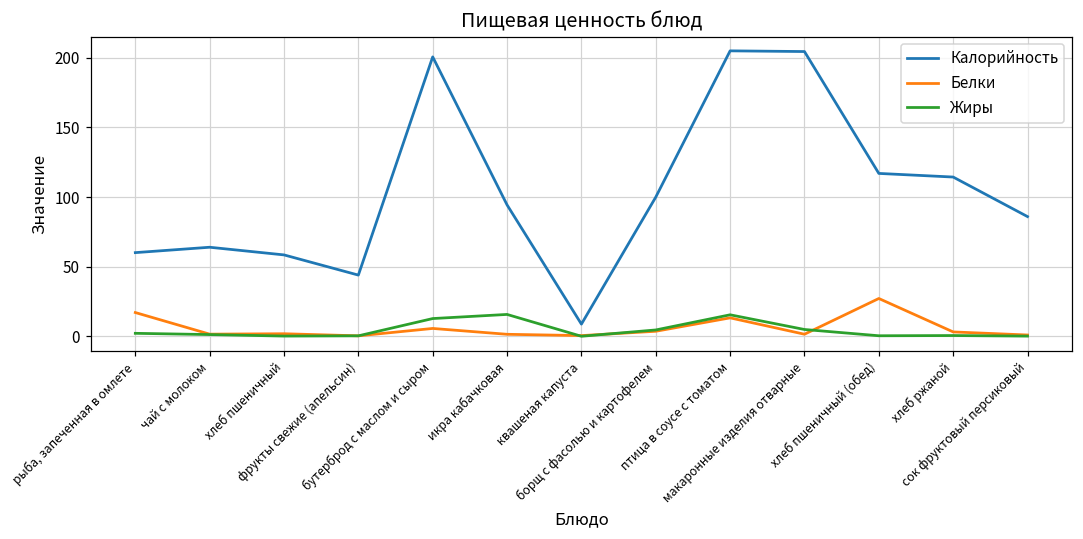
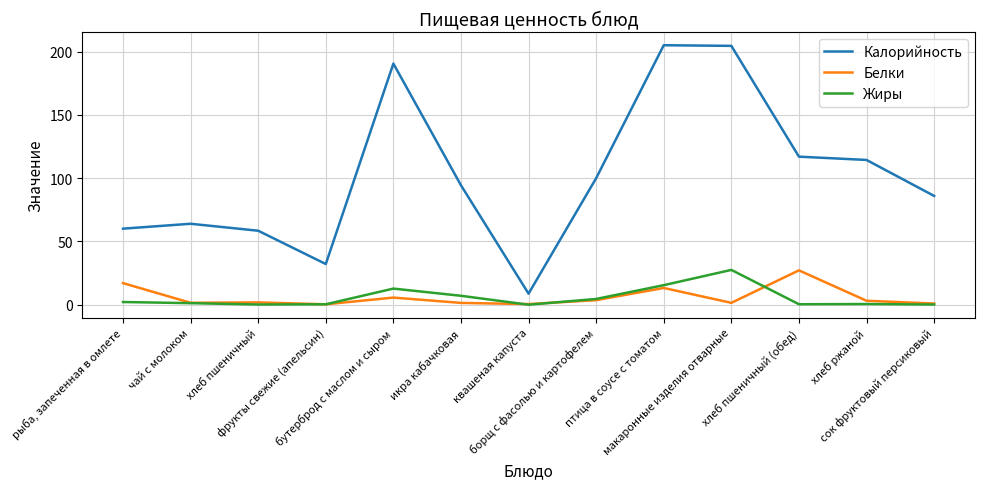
  {
    "Калорийность": {
      "рыба, запеченная в омлете": 60,
      "чай с молоком": 64,
      "хлеб пшеничный": 59,
-     "фрукты свежие (апельсин)": 44,
-     "бутерброд с маслом и сыром": 201,
+     "фрукты свежие (апельсин)": 32,
+     "бутерброд с маслом и сыром": 191,
      "икра кабачковая": 94,
      "квашеная капуста": 9,
      "борщ с фасолью и картофелем": 100,
      "птица в соусе с томатом": 205,
      "макаронные изделия отварные": 205,
      "хлеб пшеничный (обед)": 117,
      "хлеб ржаной": 114,
      "сок фруктовый персиковый": 86
    },
    "Белки": {
      "рыба, запеченная в омлете": 17,
      "бутерброд с маслом и сыром": 6,
      "икра кабачковая": 2,
      "птица в соусе с томатом": 13,
      "макаронные изделия отварные": 2,
      "хлеб пшеничный (обед)": 27,
      "хлеб ржаной": 3
    },
    "Жиры": {
      "рыба, запеченная в омлете": 2,
      "бутерброд с маслом и сыром": 13,
-     "икра кабачковая": 16,
+     "икра кабачковая": 7,
      "птица в соусе с томатом": 16,
-     "макаронные изделия отварные": 5,
+     "макаронные изделия отварные": 28,
      "хлеб пшеничный (обед)": 0,
      "хлеб ржаной": 1
    }
  }
